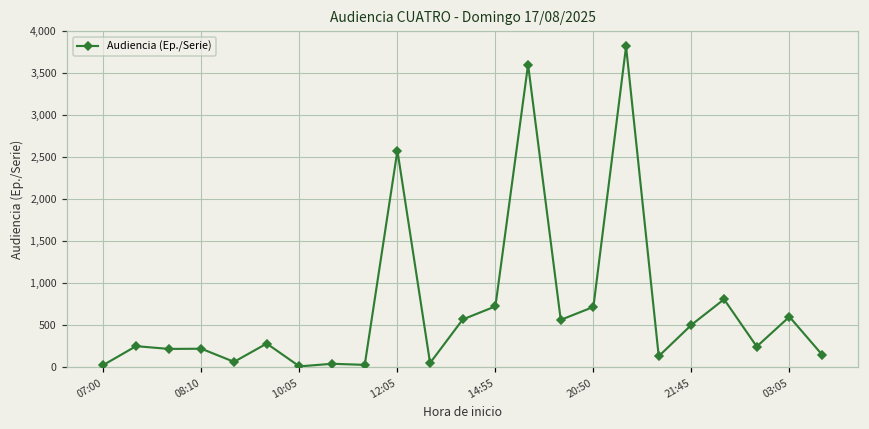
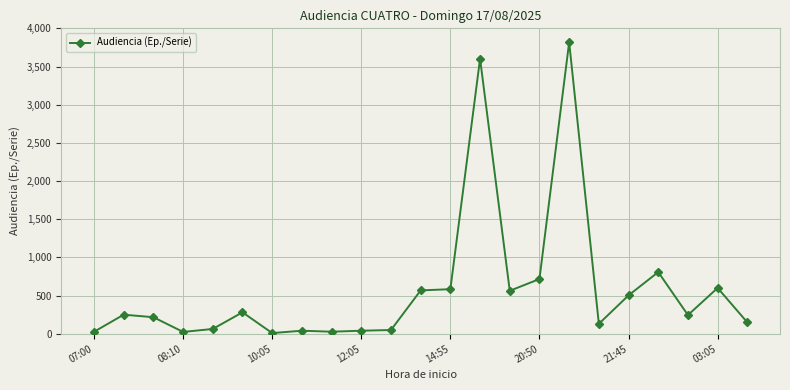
  {
    "07:00": "0",
-   "08:10": "200",
+   "08:10": "0",
    "10:05": "0",
-   "12:05": "2,600",
-   "14:55": "700",
+   "12:05": "0",
+   "14:55": "600",
    "20:50": "700",
    "21:45": "500",
    "03:05": "600"
  }
